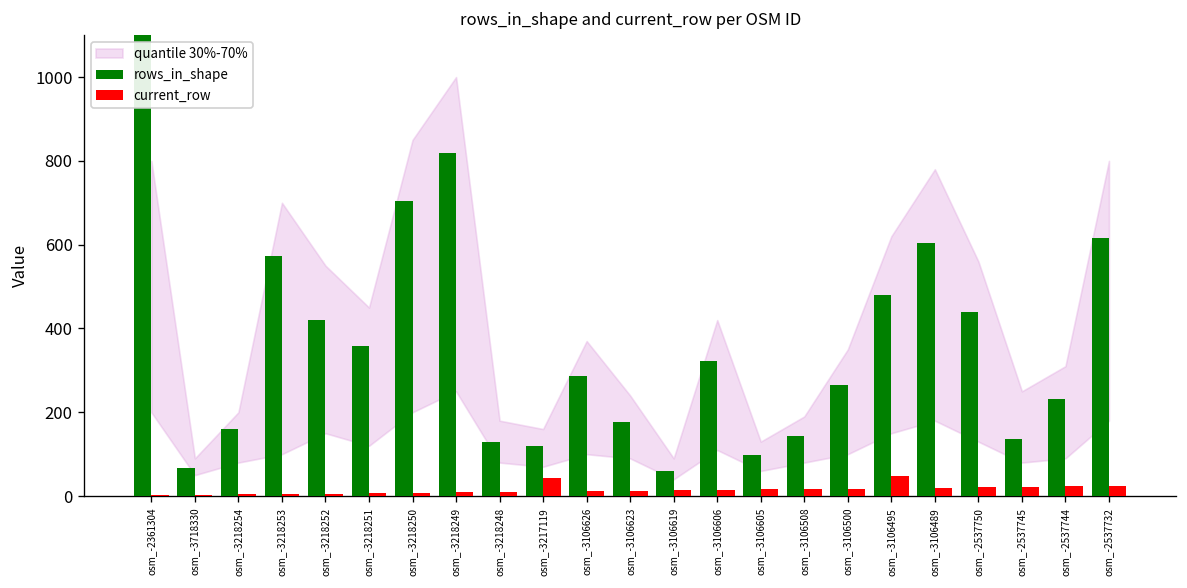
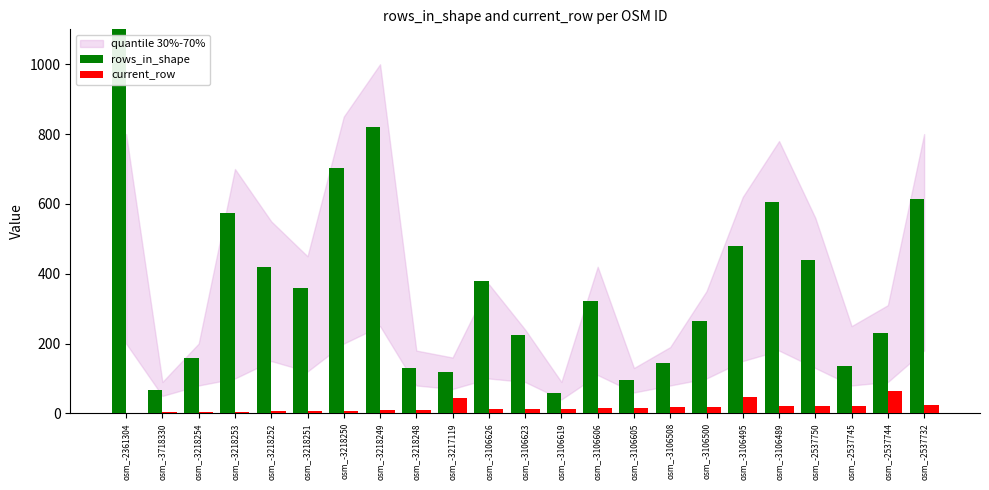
  {
    "rows_in_shape": {
      "osm_-3718330": 70,
      "osm_-3218254": 160,
      "osm_-3218253": 570,
      "osm_-3218252": 420,
      "osm_-3218251": 360,
      "osm_-3218250": 700,
      "osm_-3218249": 820,
      "osm_-3218248": 130,
      "osm_-3217119": 120,
-     "osm_-3106626": 290,
-     "osm_-3106623": 180,
+     "osm_-3106626": 380,
+     "osm_-3106623": 220,
      "osm_-3106619": 60,
      "osm_-3106606": 320,
      "osm_-3106605": 100,
      "osm_-3106508": 140,
      "osm_-3106500": 270,
      "osm_-3106495": 480,
      "osm_-3106489": 610,
      "osm_-2537750": 440,
      "osm_-2537745": 140,
      "osm_-2537744": 230,
      "osm_-2537732": 620
    },
    "current_row": {
      "osm_-3218250": 10,
      "osm_-3218249": 10,
      "osm_-3218248": 10,
      "osm_-3217119": 40,
      "osm_-3106626": 10,
      "osm_-3106623": 10,
      "osm_-3106619": 10,
      "osm_-3106606": 20,
      "osm_-3106605": 20,
      "osm_-3106508": 20,
      "osm_-3106500": 20,
      "osm_-3106495": 50,
      "osm_-3106489": 20,
      "osm_-2537750": 20,
      "osm_-2537745": 20,
-     "osm_-2537744": 20,
+     "osm_-2537744": 60,
      "osm_-2537732": 20
    }
  }
